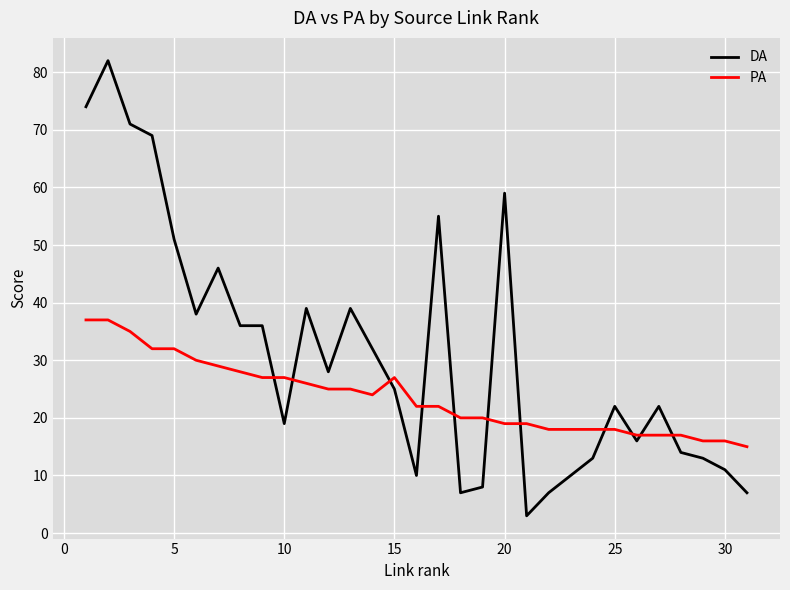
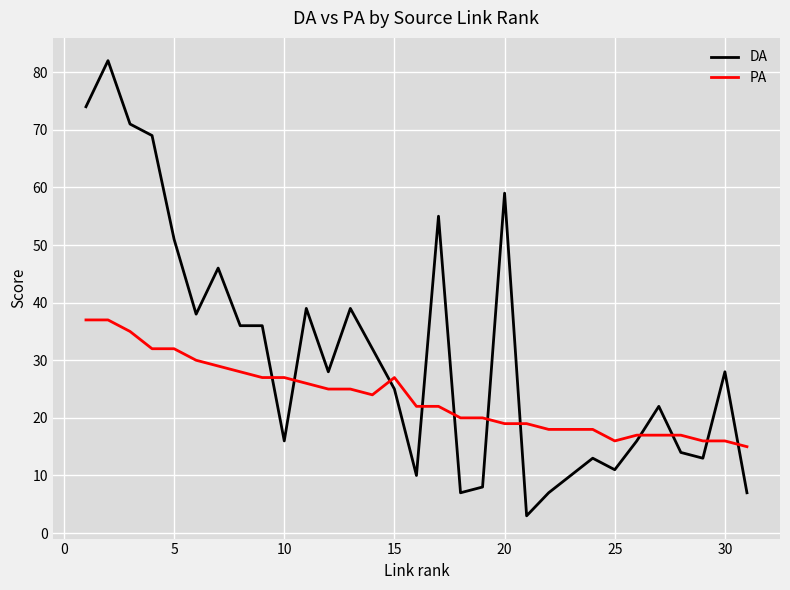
  {
    "DA": {
      "5": 51,
-     "10": 19,
+     "10": 16,
      "15": 25,
      "20": 59,
-     "25": 22,
-     "30": 11
+     "25": 11,
+     "30": 28
    },
    "PA": {
      "5": 32,
      "10": 27,
      "15": 27,
      "20": 19,
-     "25": 18,
+     "25": 16,
      "30": 16
    }
  }
